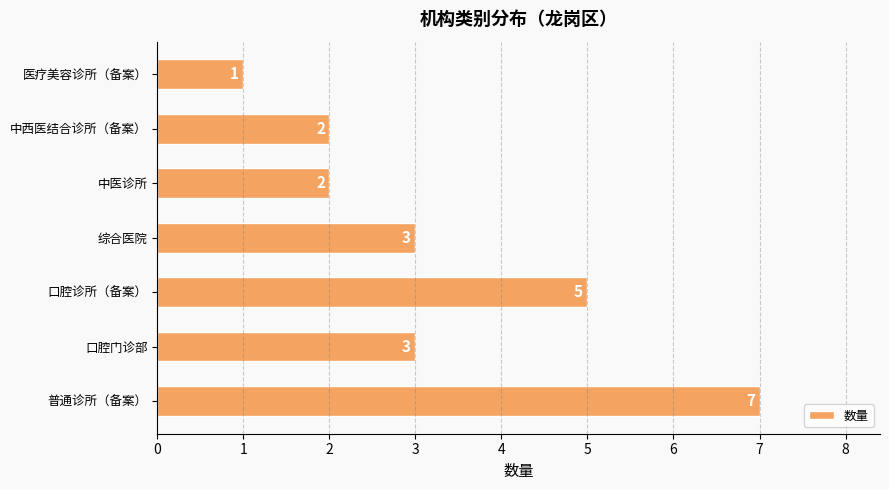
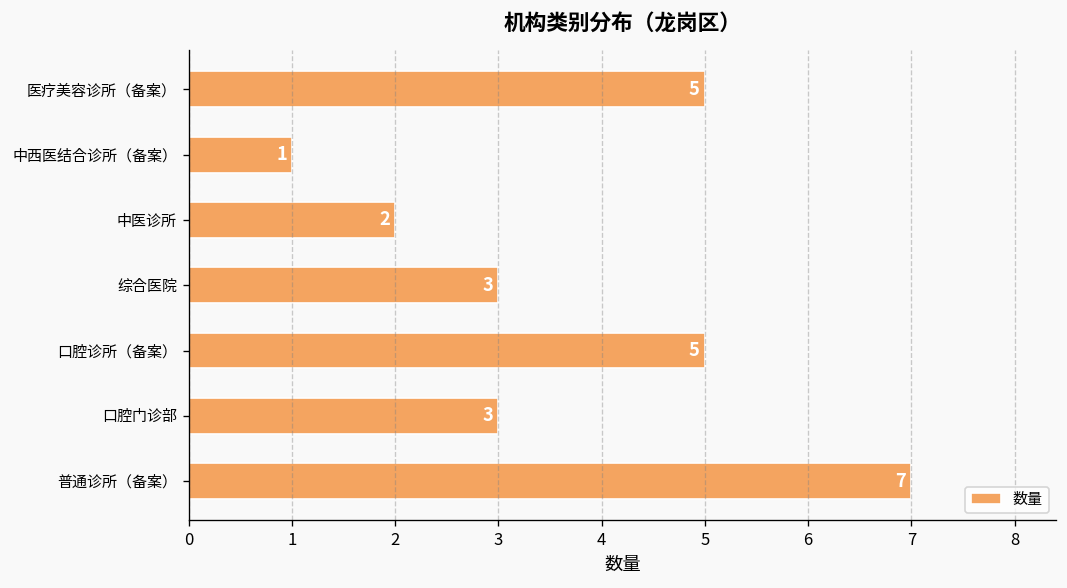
  {
-   "医疗美容诊所（备案）": 1,
-   "中西医结合诊所（备案）": 2,
+   "医疗美容诊所（备案）": 5,
+   "中西医结合诊所（备案）": 1,
    "中医诊所": 2,
    "综合医院": 3,
    "口腔诊所（备案）": 5,
    "口腔门诊部": 3,
    "普通诊所（备案）": 7
  }
